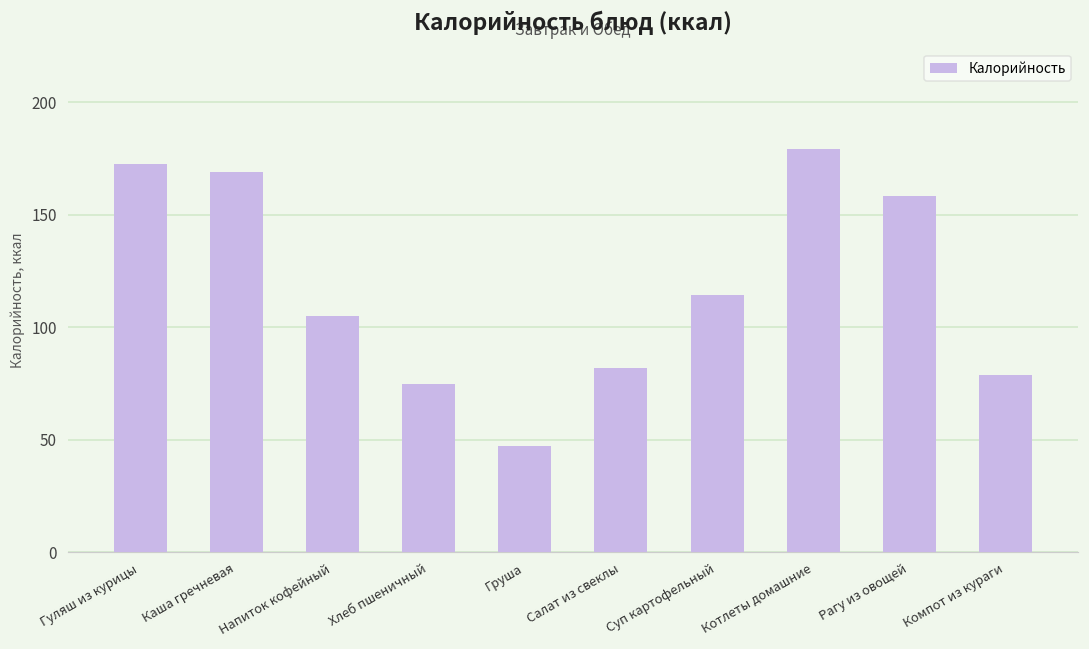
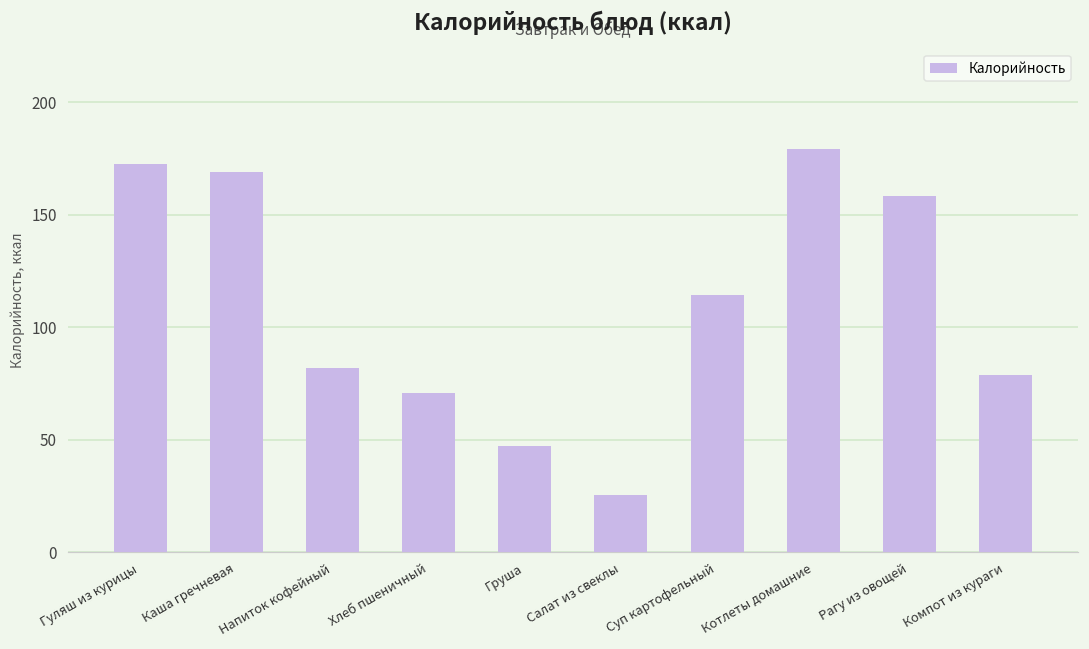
  {
    "Гуляш из курицы": 172,
    "Каша гречневая": 169,
-   "Напиток кофейный": 105,
-   "Хлеб пшеничный": 75,
+   "Напиток кофейный": 82,
+   "Хлеб пшеничный": 71,
    "Груша": 47,
-   "Салат из свеклы": 82,
+   "Салат из свеклы": 25,
    "Суп картофельный": 114,
    "Котлеты домашние": 179,
    "Рагу из овощей": 158,
    "Компот из кураги": 79
  }
